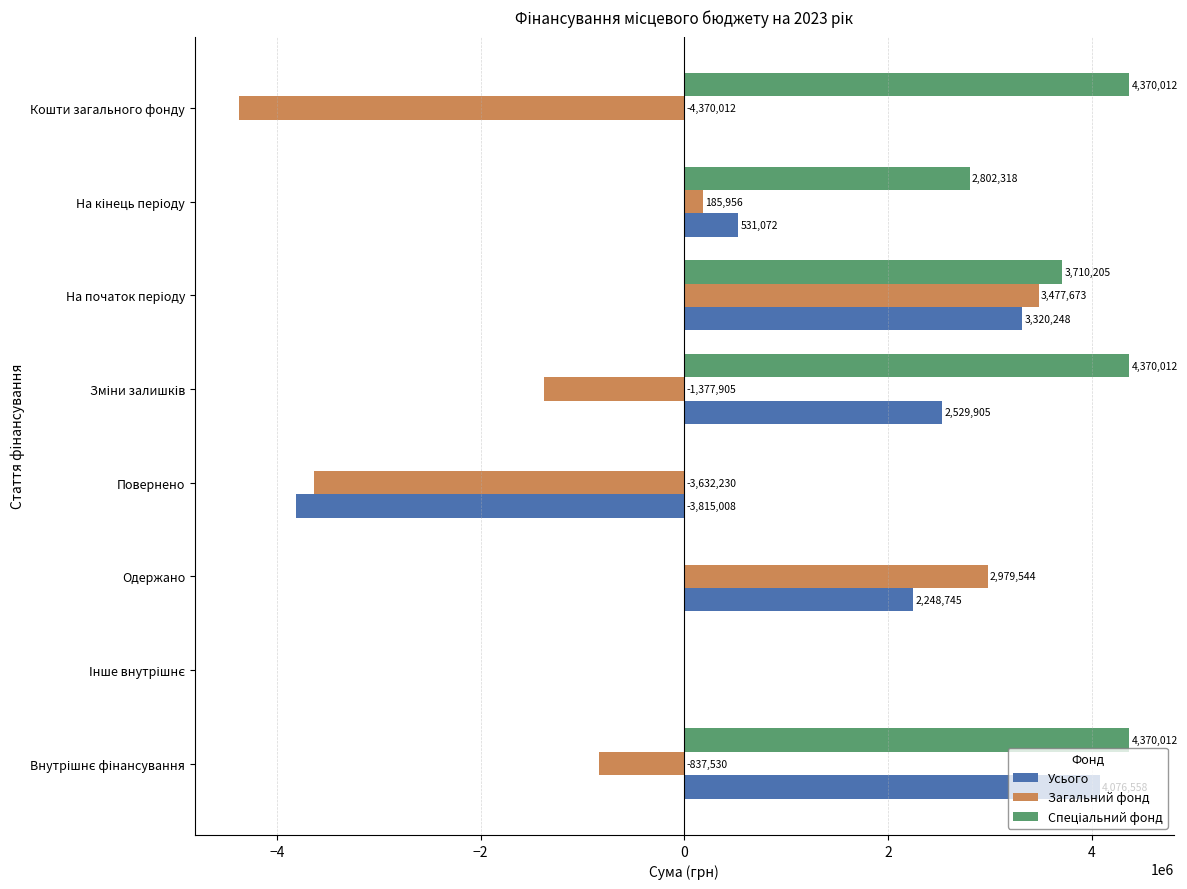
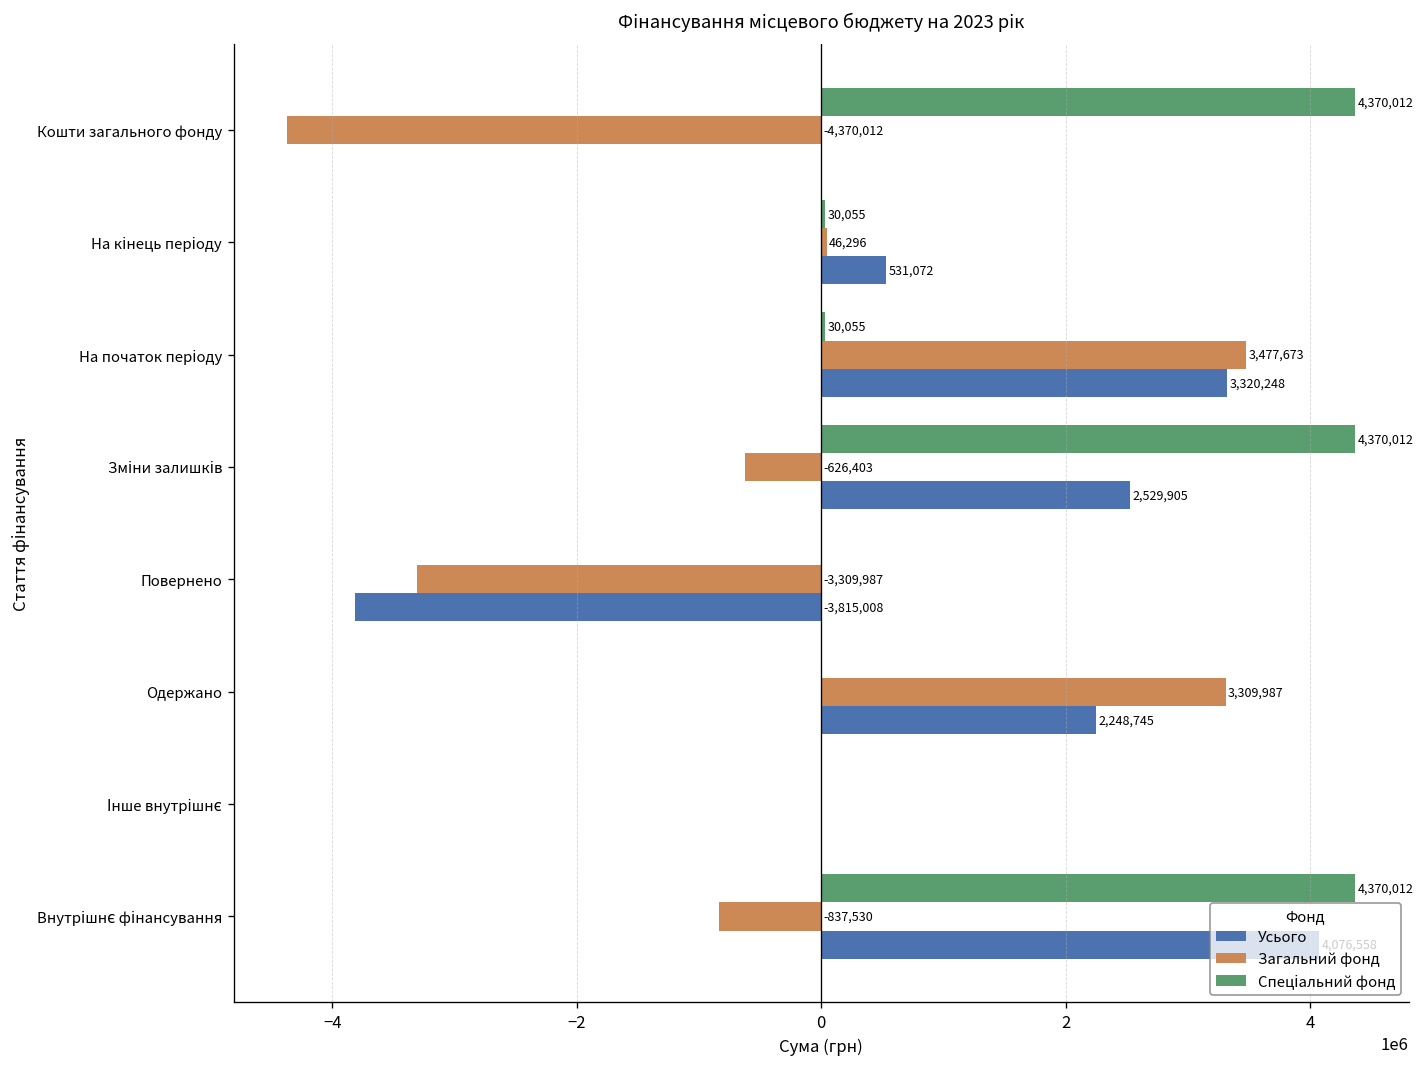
  {
    "Усього": {
      "На кінець періоду": "531,072",
      "На початок періоду": "3,320,248",
      "Зміни залишків": "2,529,905",
      "Одержано": "2,248,745"
    },
    "Загальний фонд": {
-     "На кінець періоду": "185,956",
+     "На кінець періоду": "46,296",
      "На початок періоду": "3,477,673",
-     "Зміни залишків": "-1,377,905",
-     "Повернено": "-3,632,230",
-     "Одержано": "2,979,544"
+     "Зміни залишків": "-626,403",
+     "Повернено": "-3,309,987",
+     "Одержано": "3,309,987"
    },
    "Спеціальний фонд": {
      "Кошти загального фонду": "4,370,012",
-     "На кінець періоду": "2,802,318",
-     "На початок періоду": "3,710,205",
+     "На кінець періоду": "30,055",
+     "На початок періоду": "30,055",
      "Зміни залишків": "4,370,012",
      "Внутрішнє фінансування": "4,370,012"
    }
  }
